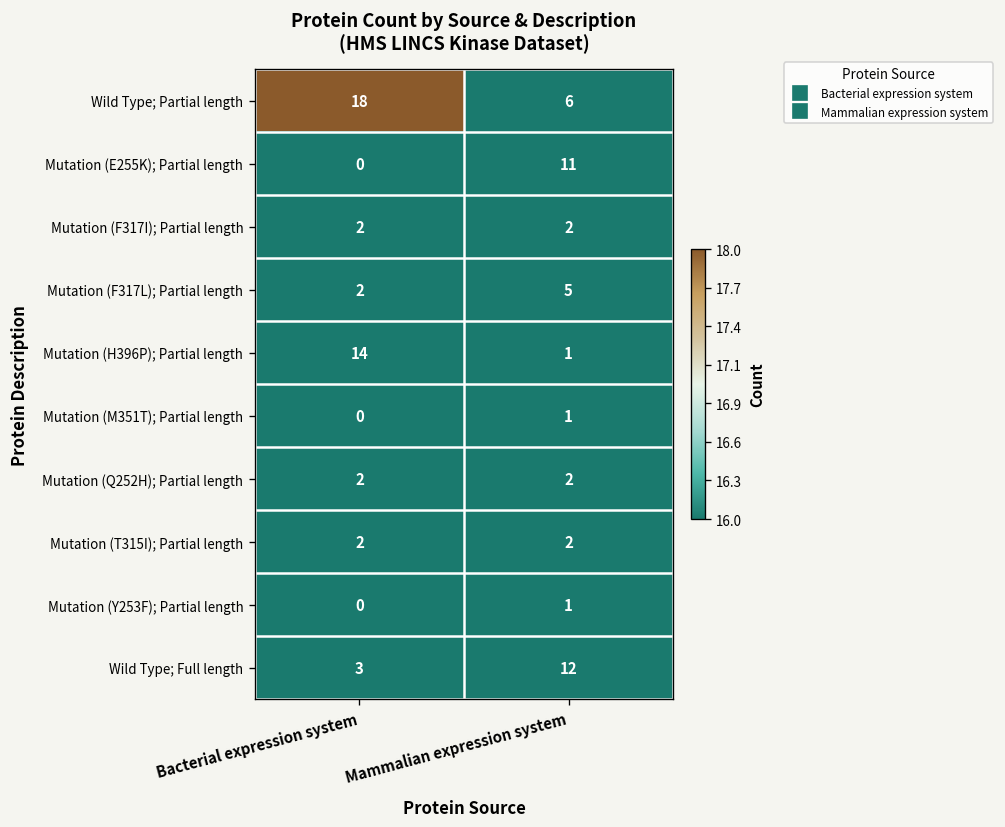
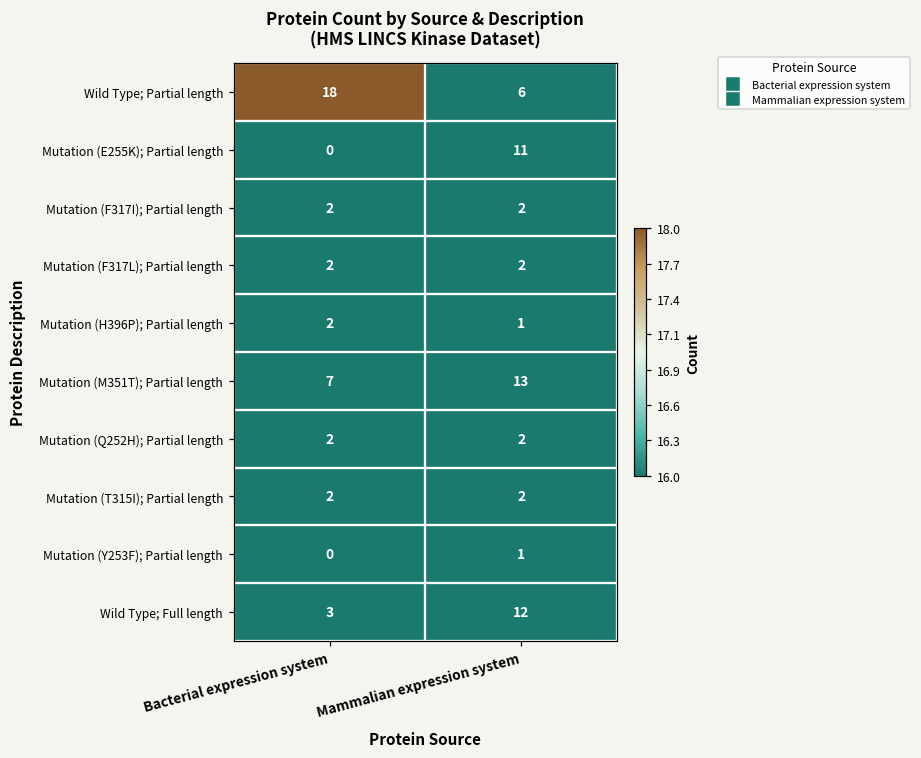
  {
    "Wild Type; Partial length": {
      "Bacterial expression system": 18,
      "Mammalian expression system": 6
    },
    "Mutation (E255K); Partial length": {
      "Bacterial expression system": 0,
      "Mammalian expression system": 11
    },
    "Mutation (F317I); Partial length": {
      "Bacterial expression system": 2,
      "Mammalian expression system": 2
    },
    "Mutation (F317L); Partial length": {
      "Bacterial expression system": 2,
-     "Mammalian expression system": 5
+     "Mammalian expression system": 2
    },
    "Mutation (H396P); Partial length": {
-     "Bacterial expression system": 14,
+     "Bacterial expression system": 2,
      "Mammalian expression system": 1
    },
    "Mutation (M351T); Partial length": {
-     "Bacterial expression system": 0,
-     "Mammalian expression system": 1
+     "Bacterial expression system": 7,
+     "Mammalian expression system": 13
    },
    "Mutation (Q252H); Partial length": {
      "Bacterial expression system": 2,
      "Mammalian expression system": 2
    },
    "Mutation (T315I); Partial length": {
      "Bacterial expression system": 2,
      "Mammalian expression system": 2
    },
    "Mutation (Y253F); Partial length": {
      "Bacterial expression system": 0,
      "Mammalian expression system": 1
    },
    "Wild Type; Full length": {
      "Bacterial expression system": 3,
      "Mammalian expression system": 12
    }
  }
